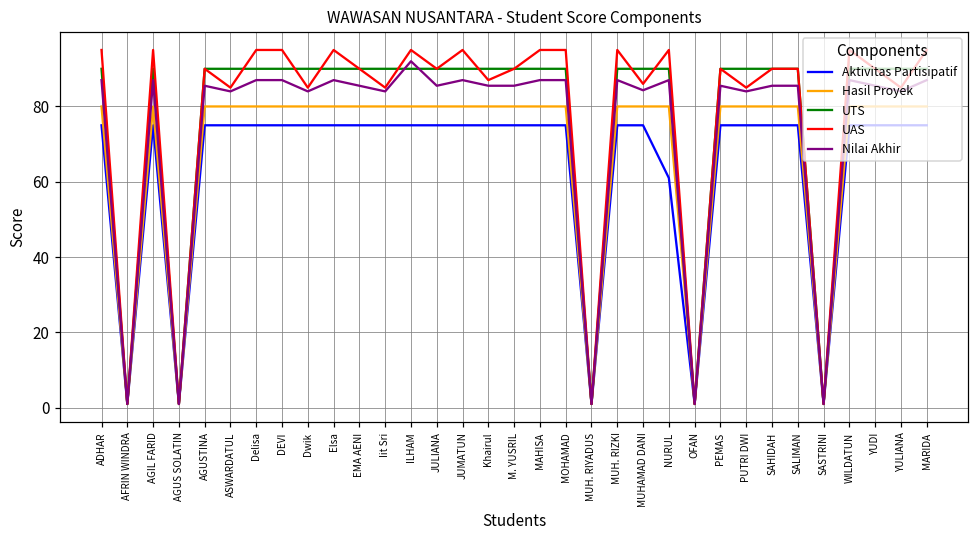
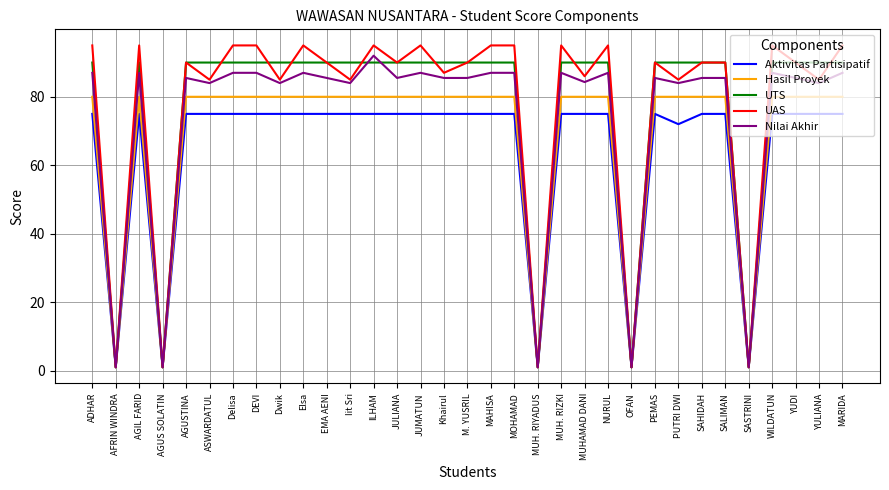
  {
    "Aktivitas Partisipatif": {
      "ADHAR": 75,
      "AGIL FARID": 75,
      "AGUSTINA": 75,
      "ASWARDATUL": 75,
      "Delisa": 75,
      "DEVI": 75,
      "Dwik": 75,
      "Elsa": 75,
      "EMA AENI": 75,
      "Iit Sri": 75,
      "ILHAM": 75,
      "JULIANA": 75,
      "JUMATUN": 75,
      "Khairul": 75,
      "M. YUSRIL": 75,
      "MAHISA": 75,
      "MOHAMAD": 75,
      "MUH. RIZKI": 75,
      "MUHAMAD DANI": 75,
-     "NURUL": 61,
+     "NURUL": 75,
      "PEMAS": 75,
-     "PUTRI DWI": 75,
+     "PUTRI DWI": 72,
      "SAHIDAH": 75,
      "SALIMAN": 75
    },
    "Hasil Proyek": {
      "ADHAR": 80,
      "AGIL FARID": 80,
      "AGUSTINA": 80,
      "ASWARDATUL": 80,
      "Delisa": 80,
      "DEVI": 80,
      "Dwik": 80,
      "Elsa": 80,
      "EMA AENI": 80,
      "Iit Sri": 80,
      "ILHAM": 80,
      "JULIANA": 80,
      "JUMATUN": 80,
      "Khairul": 80,
      "M. YUSRIL": 80,
      "MAHISA": 80,
      "MOHAMAD": 80,
      "MUH. RIZKI": 80,
      "MUHAMAD DANI": 80,
      "NURUL": 80,
      "PEMAS": 80,
      "PUTRI DWI": 80,
      "SAHIDAH": 80,
      "SALIMAN": 80
    },
    "UTS": {
      "ADHAR": 90,
      "AGIL FARID": 90,
      "ASWARDATUL": 90,
      "Delisa": 90,
      "DEVI": 90,
      "Dwik": 90,
      "Elsa": 90,
      "Iit Sri": 90,
      "ILHAM": 90,
      "JUMATUN": 90,
      "Khairul": 90,
      "MAHISA": 90,
      "MOHAMAD": 90,
      "MUH. RIZKI": 90,
      "MUHAMAD DANI": 90,
      "NURUL": 90,
      "PUTRI DWI": 90
    },
    "UAS": {
      "ADHAR": 95,
      "AGIL FARID": 95,
      "ASWARDATUL": 85,
      "Delisa": 95,
      "DEVI": 95,
      "Dwik": 85,
      "Elsa": 95,
      "Iit Sri": 85,
      "ILHAM": 95,
      "JUMATUN": 95,
      "Khairul": 87,
      "MAHISA": 95,
      "MOHAMAD": 95,
      "MUH. RIZKI": 95,
      "MUHAMAD DANI": 86,
      "NURUL": 95,
      "PUTRI DWI": 85
    },
    "Nilai Akhir": {
      "ADHAR": 87,
      "AGIL FARID": 87,
      "AGUSTINA": 86,
      "ASWARDATUL": 84,
      "Delisa": 87,
      "DEVI": 87,
      "Dwik": 84,
      "Elsa": 87,
      "EMA AENI": 86,
      "Iit Sri": 84,
      "ILHAM": 92,
      "JULIANA": 86,
      "JUMATUN": 87,
      "Khairul": 86,
      "M. YUSRIL": 86,
      "MAHISA": 87,
      "MOHAMAD": 87,
      "MUH. RIZKI": 87,
      "MUHAMAD DANI": 84,
      "NURUL": 87,
      "PEMAS": 86,
      "PUTRI DWI": 84,
      "SAHIDAH": 86,
      "SALIMAN": 86
    }
  }
